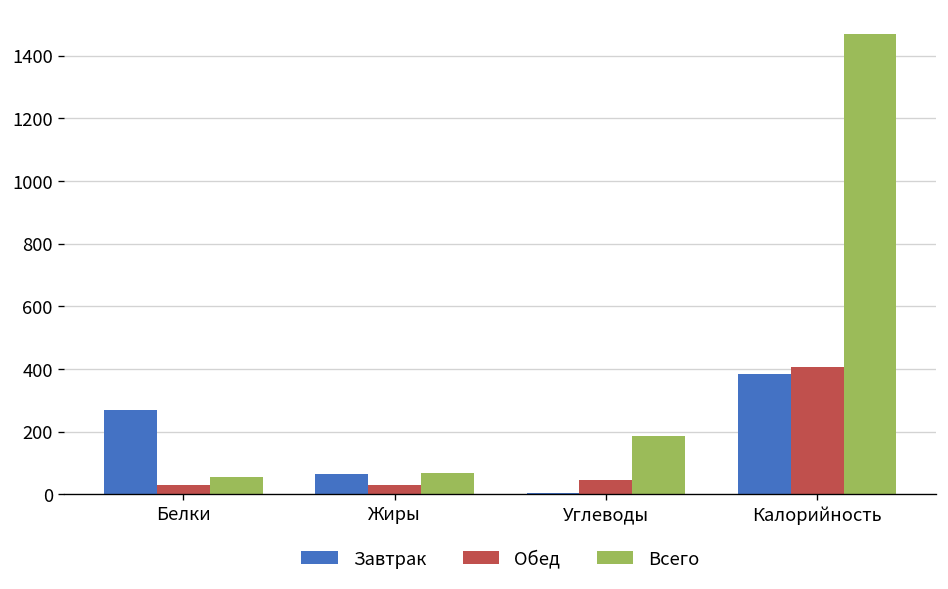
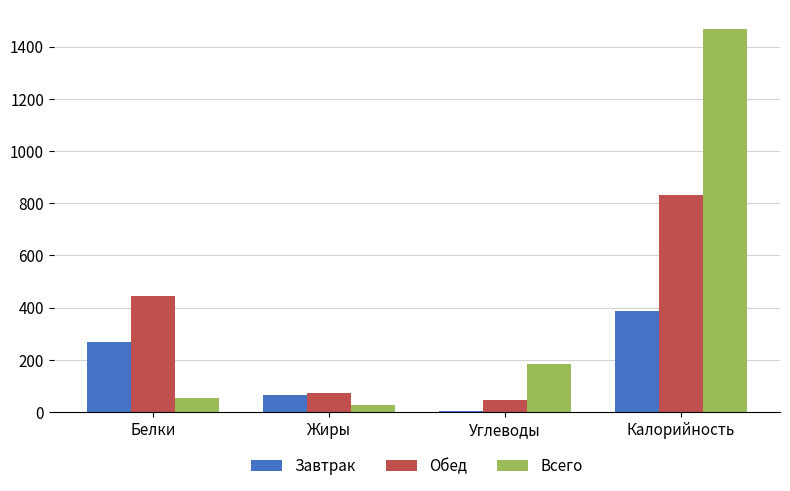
  {
    "Завтрак": {
      "Белки": 270,
      "Жиры": 60,
      "Калорийность": 390
    },
    "Обед": {
-     "Белки": 30,
-     "Жиры": 30,
+     "Белки": 440,
+     "Жиры": 70,
      "Углеводы": 50,
-     "Калорийность": 410
+     "Калорийность": 830
    },
    "Всего": {
      "Белки": 50,
-     "Жиры": 70,
+     "Жиры": 30,
      "Углеводы": 190,
      "Калорийность": 1470
    }
  }
